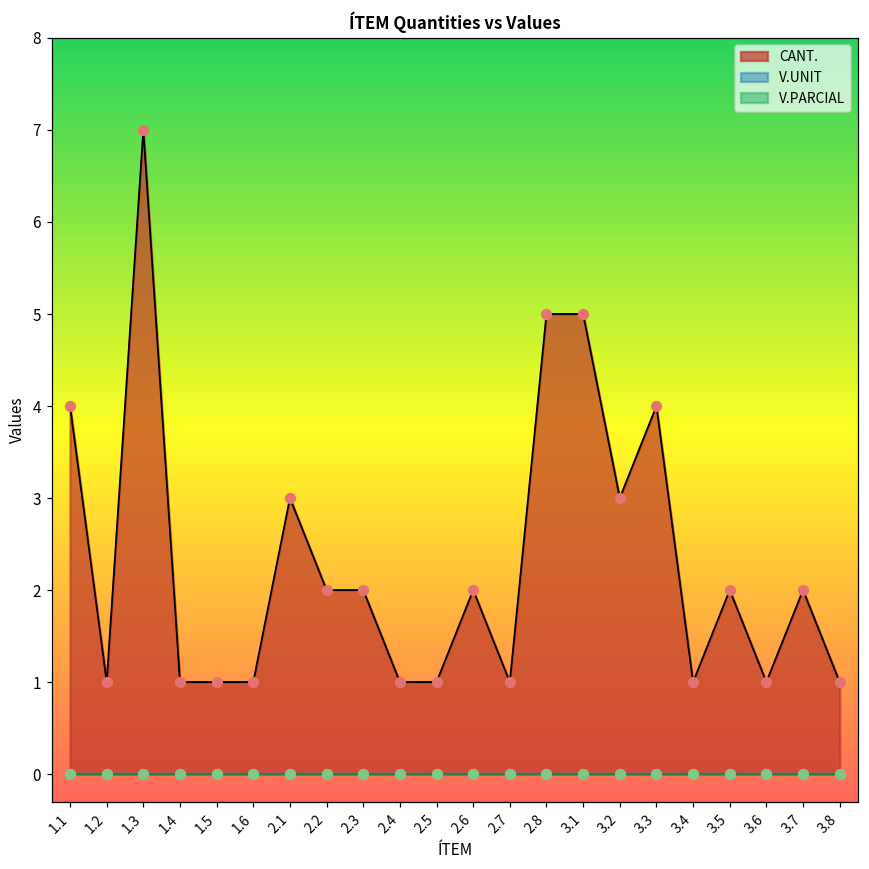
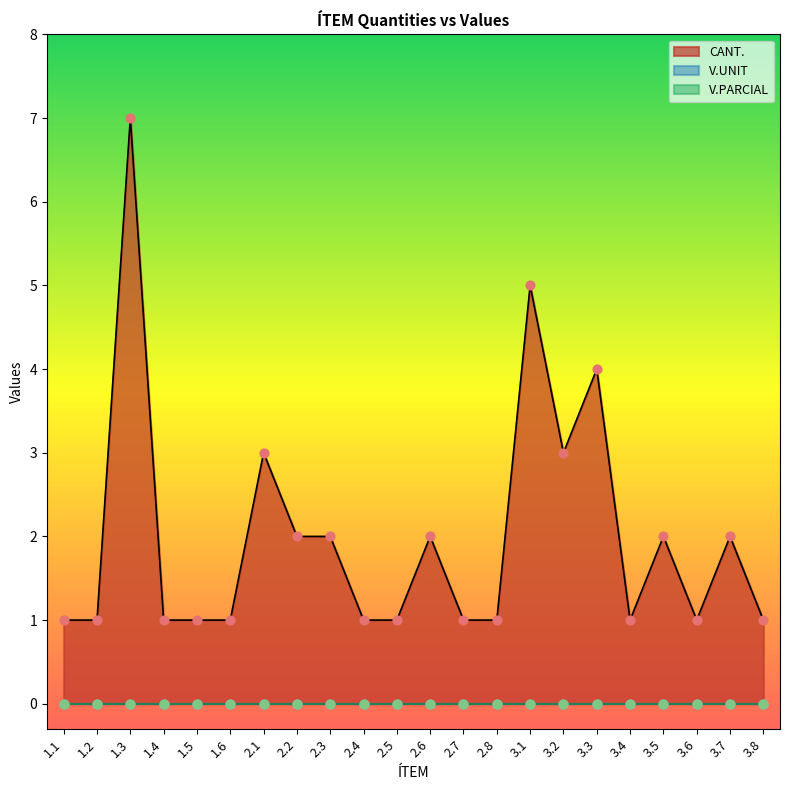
  {
    "CANT.": {
-     "1.1": 4,
+     "1.1": 1,
      "1.2": 1,
      "1.3": 7,
      "1.4": 1,
      "1.5": 1,
      "1.6": 1,
      "2.1": 3,
      "2.2": 2,
      "2.3": 2,
      "2.4": 1,
      "2.5": 1,
      "2.6": 2,
      "2.7": 1,
-     "2.8": 5,
+     "2.8": 1,
      "3.1": 5,
      "3.2": 3,
      "3.3": 4,
      "3.4": 1,
      "3.5": 2,
      "3.6": 1,
      "3.7": 2,
      "3.8": 1
    },
    "V.PARCIAL": {
      "1.1": 0,
      "1.2": 0,
      "1.3": 0,
      "1.4": 0,
      "1.5": 0,
      "1.6": 0,
      "2.1": 0,
      "2.2": 0,
      "2.3": 0,
      "2.4": 0,
      "2.5": 0,
      "2.6": 0,
      "2.7": 0,
      "2.8": 0,
      "3.1": 0,
      "3.2": 0,
      "3.3": 0,
      "3.4": 0,
      "3.5": 0,
      "3.6": 0,
      "3.7": 0,
      "3.8": 0
    }
  }
